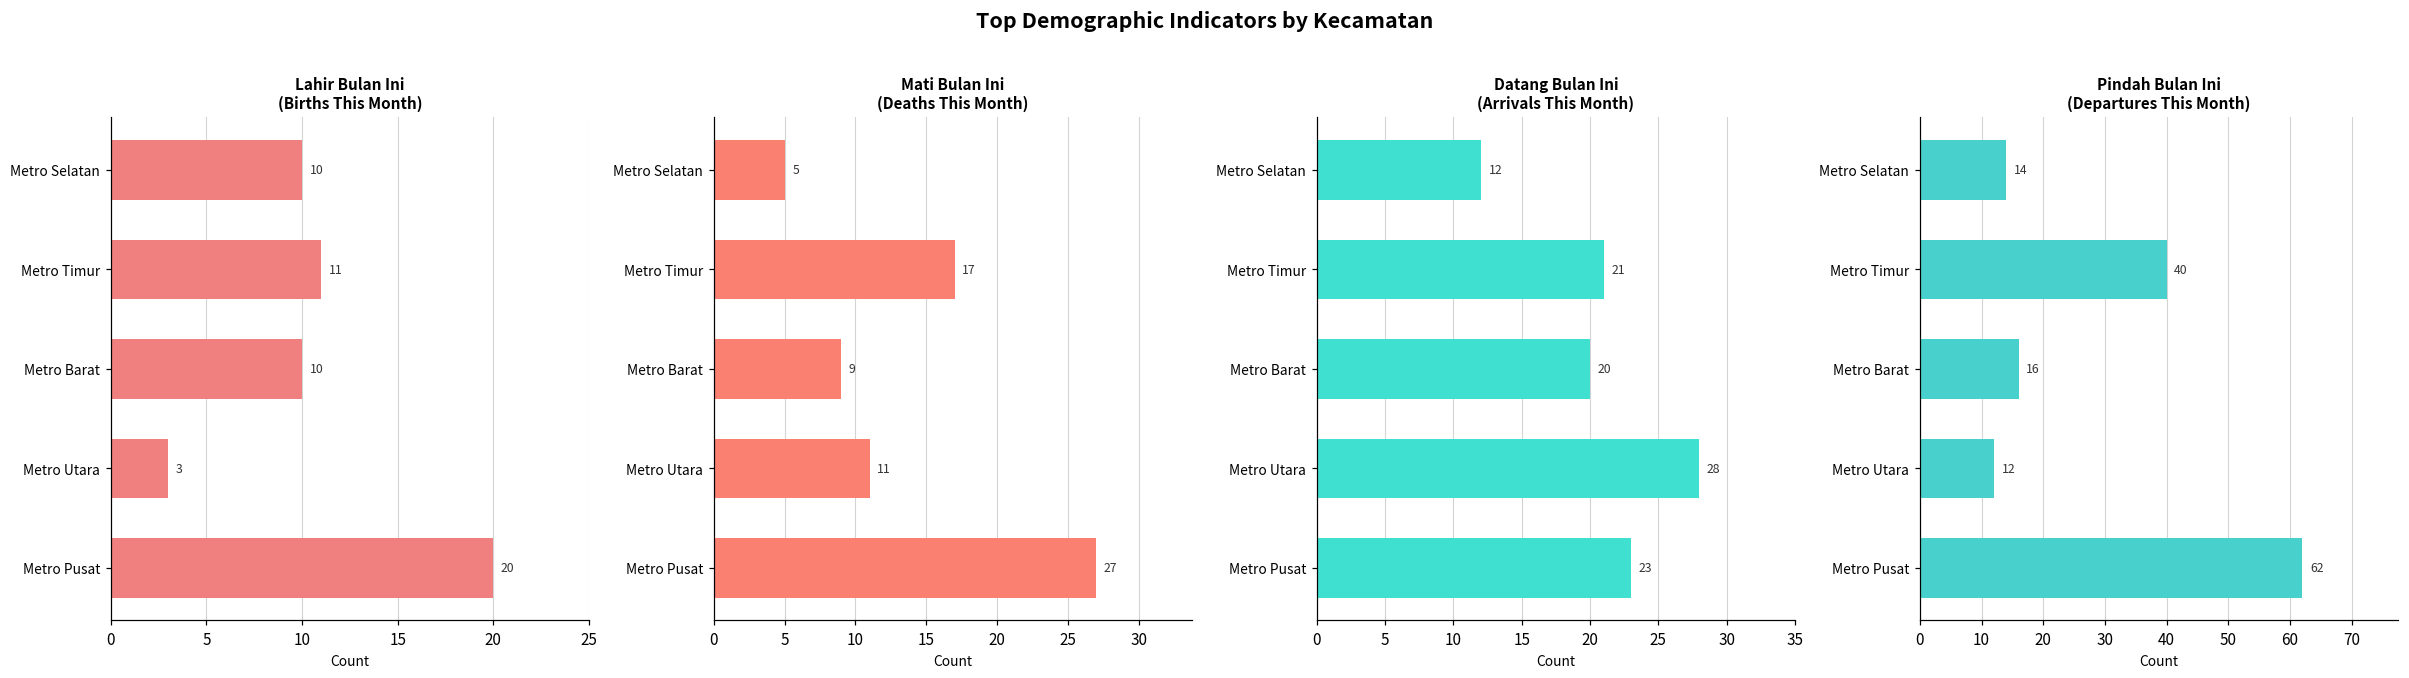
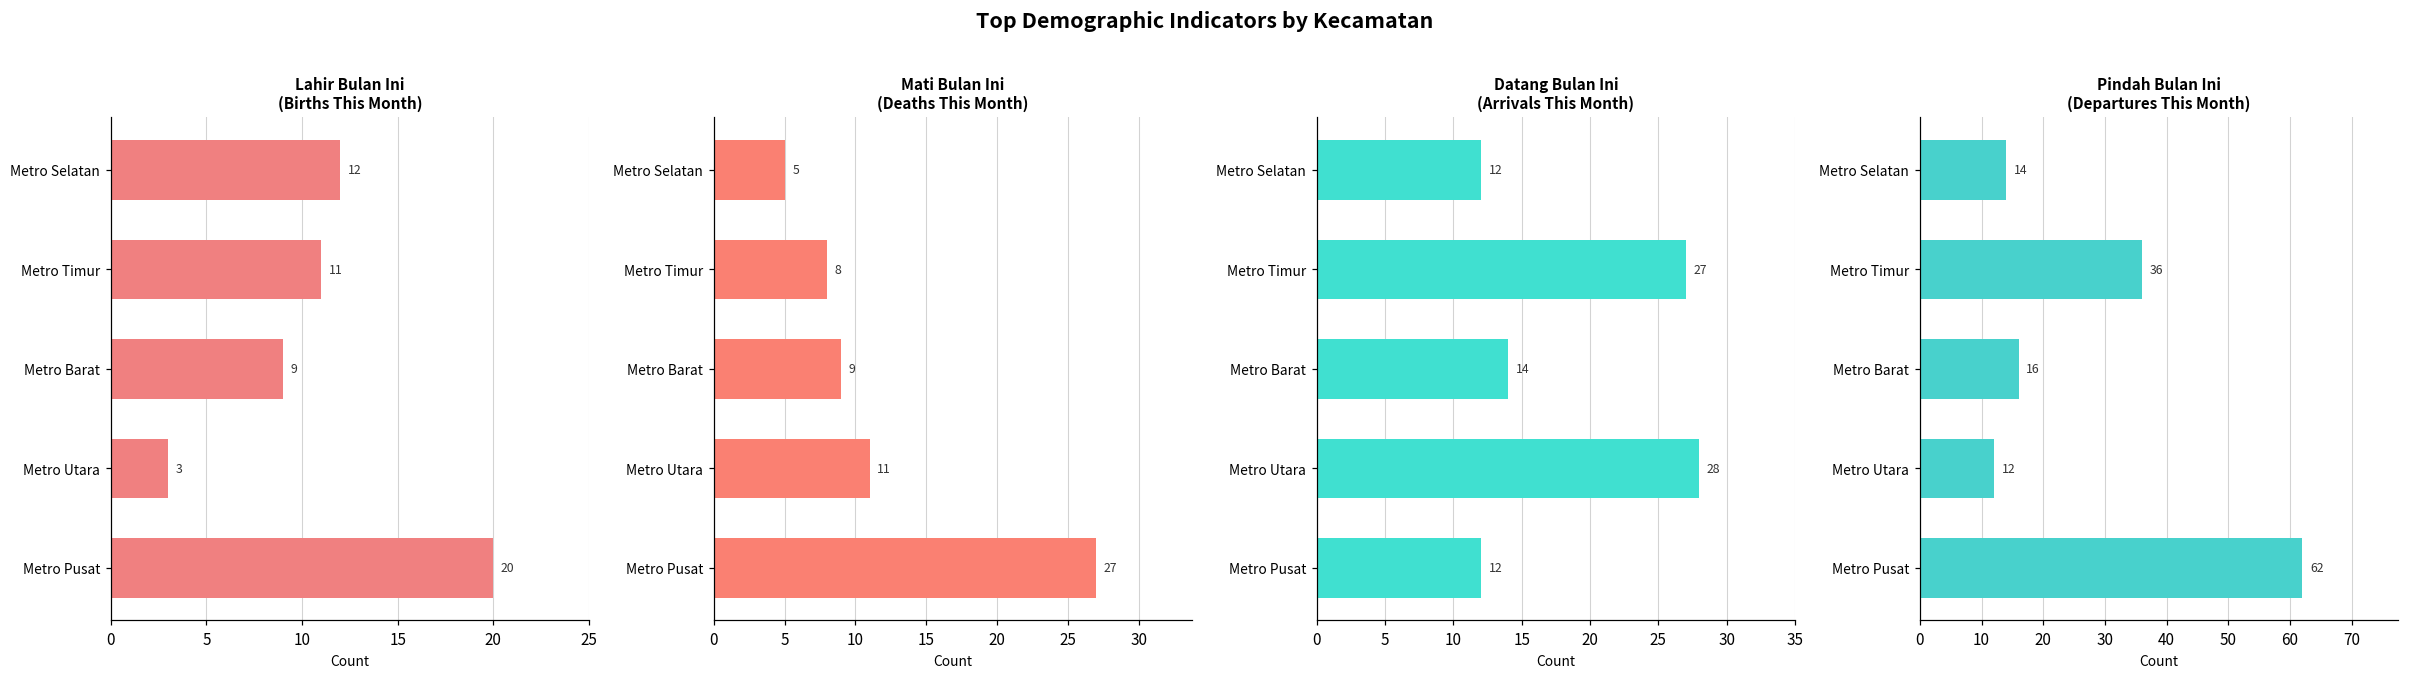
  {
    "Lahir Bulan Ini (Births This Month)": {
-     "Metro Selatan": 10,
+     "Metro Selatan": 12,
      "Metro Timur": 11,
-     "Metro Barat": 10,
+     "Metro Barat": 9,
      "Metro Utara": 3,
      "Metro Pusat": 20
    },
    "Mati Bulan Ini (Deaths This Month)": {
      "Metro Selatan": 5,
-     "Metro Timur": 17,
+     "Metro Timur": 8,
      "Metro Barat": 9,
      "Metro Utara": 11,
      "Metro Pusat": 27
    },
    "Datang Bulan Ini (Arrivals This Month)": {
      "Metro Selatan": 12,
-     "Metro Timur": 21,
-     "Metro Barat": 20,
+     "Metro Timur": 27,
+     "Metro Barat": 14,
      "Metro Utara": 28,
-     "Metro Pusat": 23
+     "Metro Pusat": 12
    },
    "Pindah Bulan Ini (Departures This Month)": {
      "Metro Selatan": 14,
-     "Metro Timur": 40,
+     "Metro Timur": 36,
      "Metro Barat": 16,
      "Metro Utara": 12,
      "Metro Pusat": 62
    }
  }
